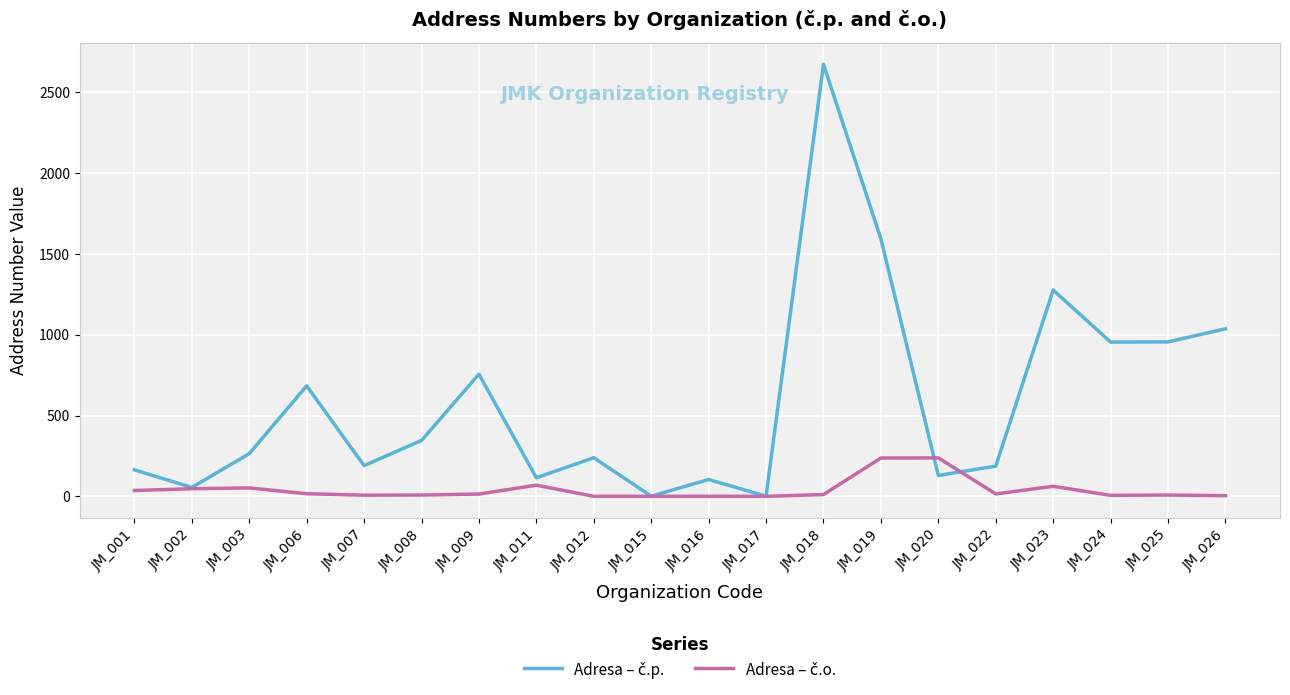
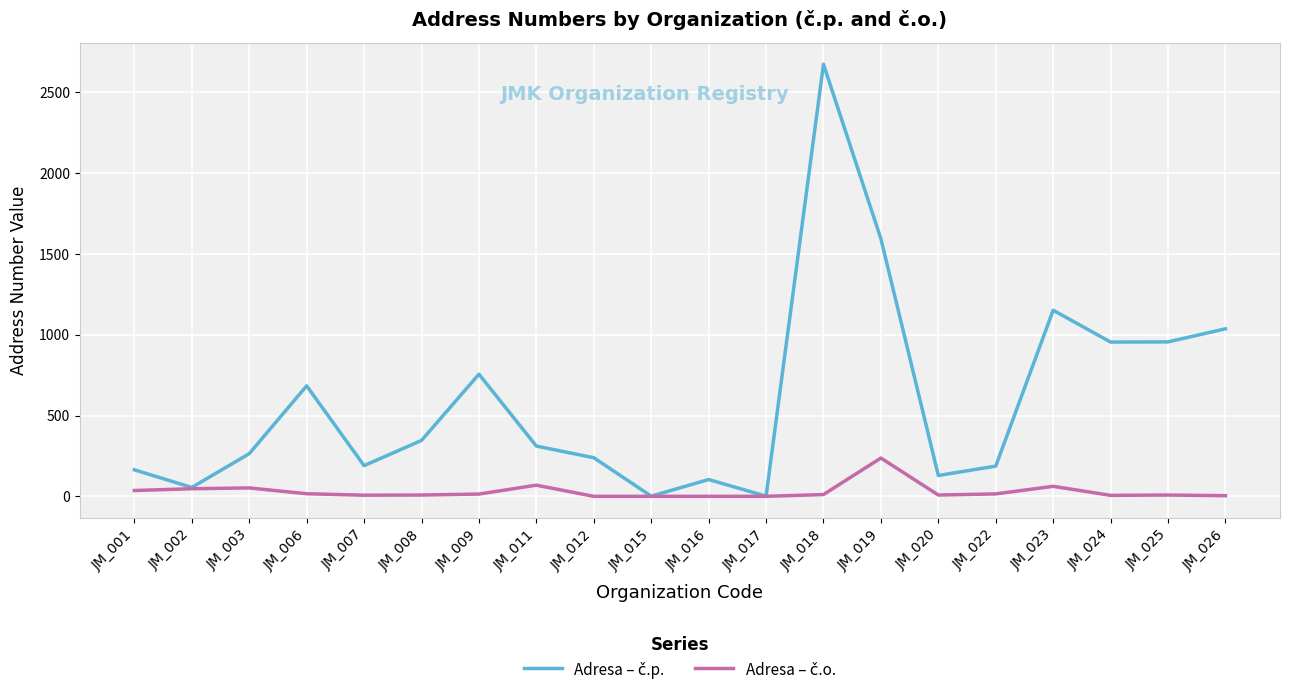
  {
    "Adresa – č.p.": {
      "JM_001": 160,
      "JM_003": 260,
      "JM_006": 680,
      "JM_007": 190,
      "JM_008": 350,
      "JM_009": 760,
-     "JM_011": 120,
+     "JM_011": 310,
      "JM_012": 240,
      "JM_016": 100,
      "JM_018": 2680,
      "JM_019": 1590,
      "JM_020": 130,
      "JM_022": 190,
-     "JM_023": 1280,
+     "JM_023": 1150,
      "JM_024": 960,
      "JM_025": 960,
      "JM_026": 1040
    },
    "Adresa – č.o.": {
      "JM_001": 40,
      "JM_003": 50,
      "JM_006": 20,
      "JM_007": 10,
      "JM_008": 10,
      "JM_009": 10,
      "JM_011": 70,
      "JM_012": 0,
      "JM_016": 0,
      "JM_018": 10,
      "JM_019": 240,
-     "JM_020": 240,
+     "JM_020": 10,
      "JM_022": 20,
      "JM_023": 60,
      "JM_024": 10,
      "JM_025": 10,
      "JM_026": 0
    }
  }
